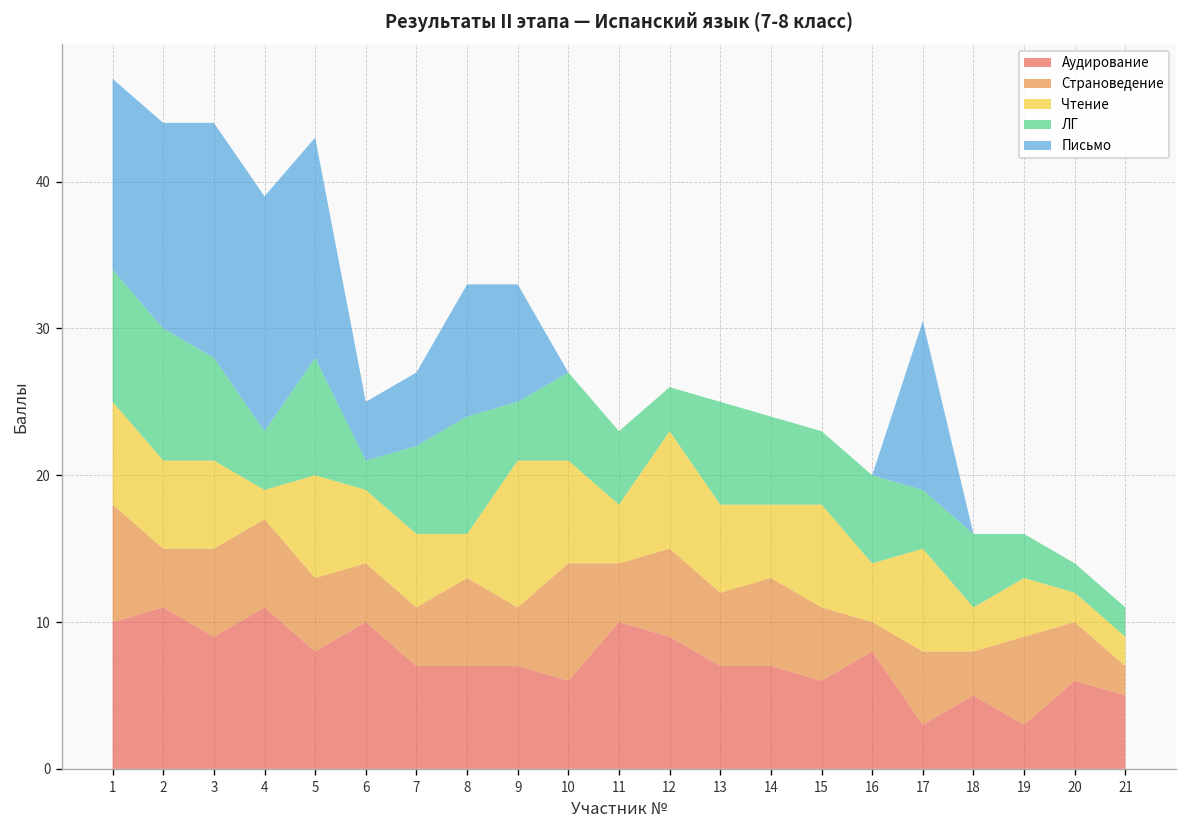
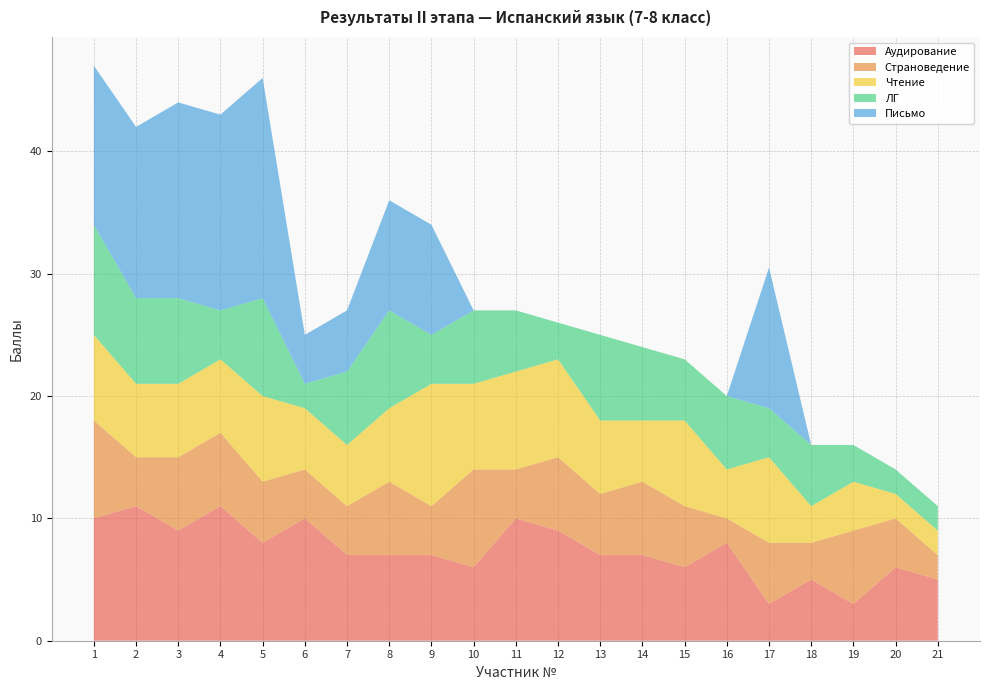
  {
    "Чтение": {
      "1": 7,
      "2": 6,
      "3": 6,
-     "4": 2,
+     "4": 6,
      "5": 7,
      "6": 5,
      "7": 5,
-     "8": 3,
+     "8": 6,
      "9": 10,
      "10": 7,
-     "11": 4,
+     "11": 8,
      "12": 8,
      "13": 6,
      "14": 5,
      "15": 7,
      "16": 4,
      "17": 7,
      "18": 3,
      "19": 4,
      "20": 2,
      "21": 2
    },
    "ЛГ": {
      "1": 9,
-     "2": 9,
+     "2": 7,
      "3": 7,
      "4": 4,
      "5": 8,
      "6": 2,
      "7": 6,
      "8": 8,
      "9": 4,
      "17": 4
    },
    "Письмо": {
      "1": 13,
      "2": 14,
      "3": 16,
      "4": 16,
-     "5": 15,
+     "5": 18,
      "6": 4,
      "7": 5,
      "8": 9,
-     "9": 8,
+     "9": 9,
      "17": 11.5
    }
  }
